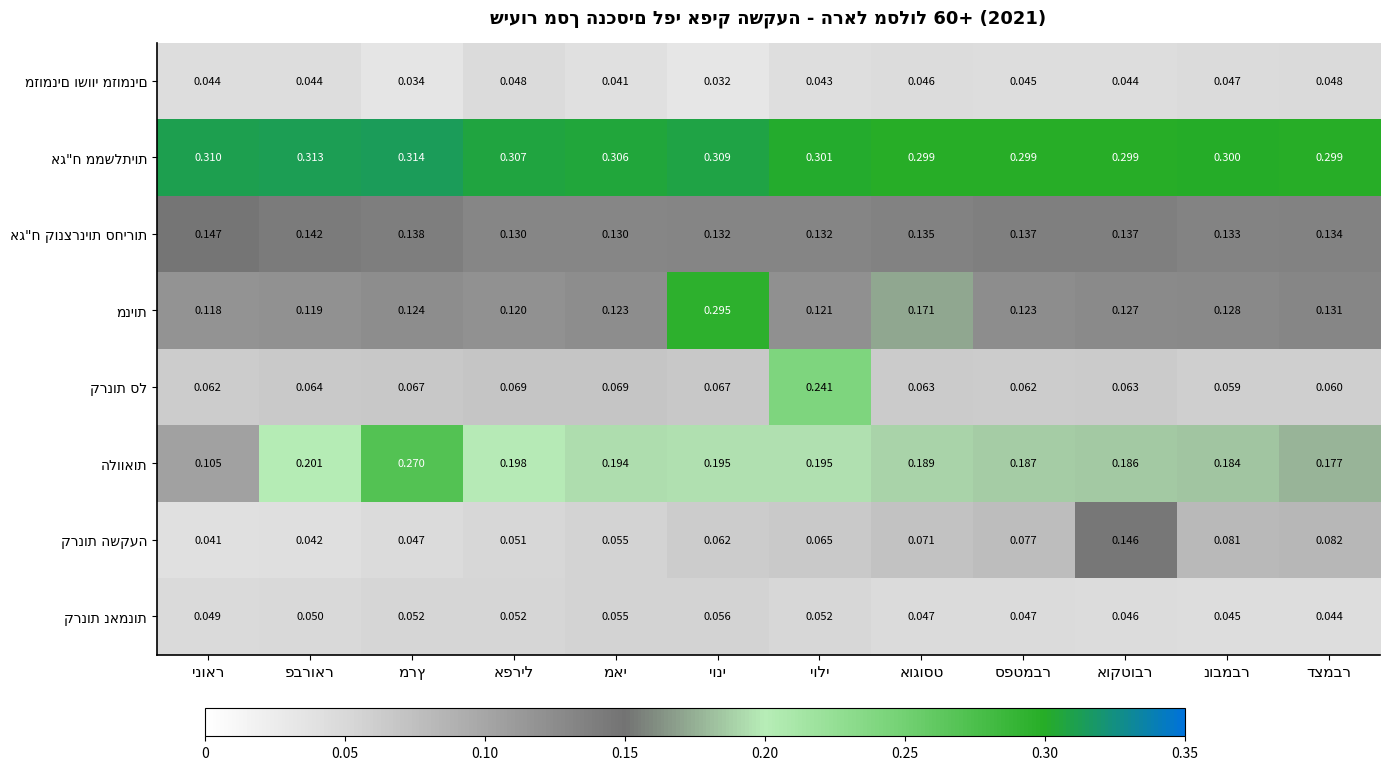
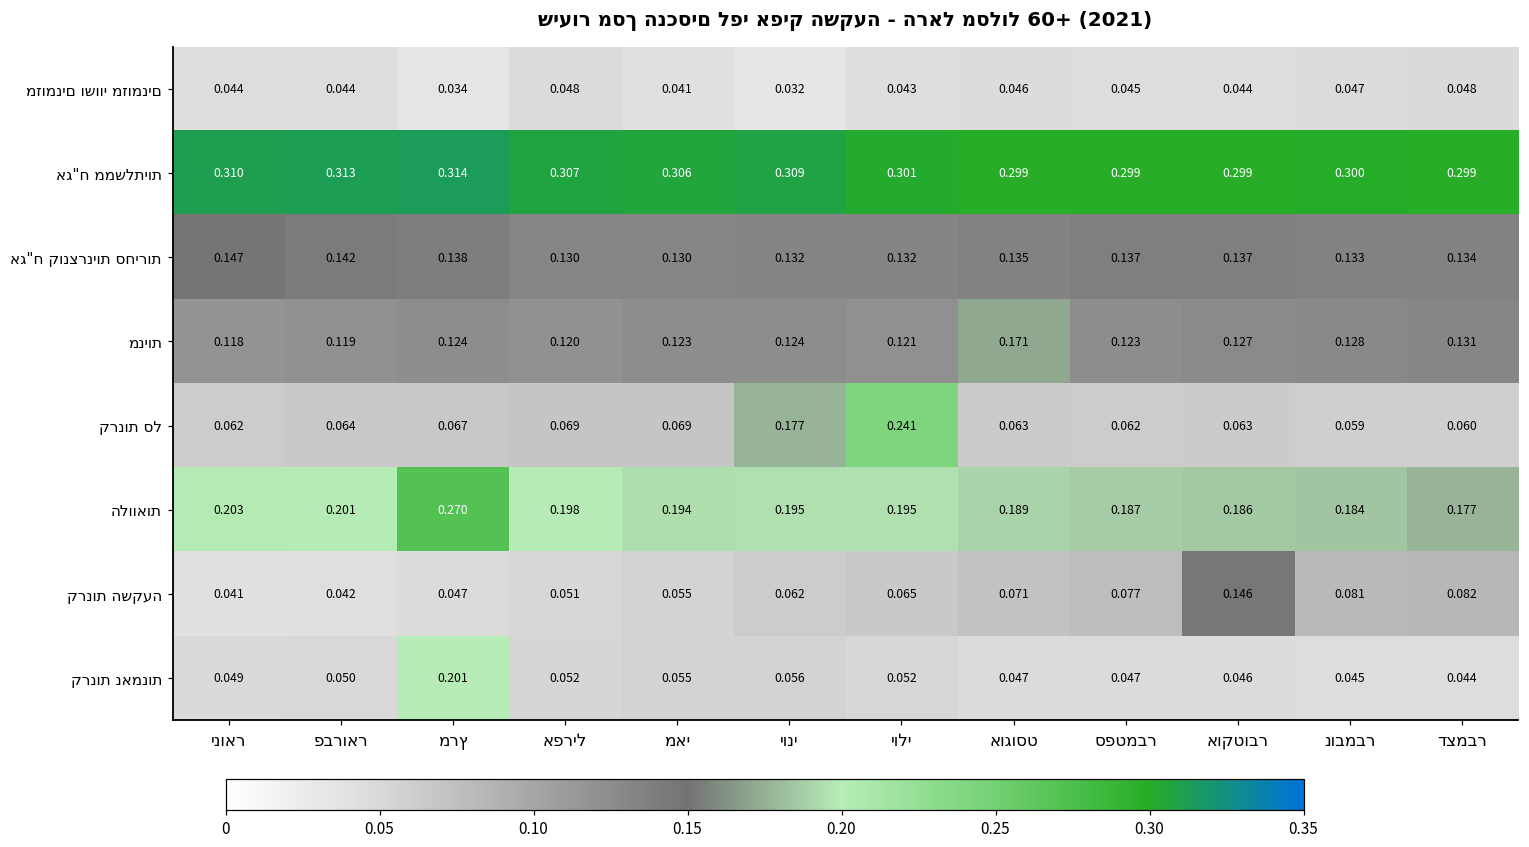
  {
    "מזומנים ושווי מזומנים": {
      "ינואר": 0.044,
      "פברואר": 0.044,
      "מרץ": 0.034,
      "אפריל": 0.048,
      "מאי": 0.041,
      "יוני": 0.032,
      "יולי": 0.043,
      "אוגוסט": 0.046,
      "ספטמבר": 0.045,
      "אוקטובר": 0.044,
      "נובמבר": 0.047,
      "דצמבר": 0.048
    },
    "אג\"ח ממשלתיות": {
      "ינואר": 0.310,
      "פברואר": 0.313,
      "מרץ": 0.314,
      "אפריל": 0.307,
      "מאי": 0.306,
      "יוני": 0.309,
      "יולי": 0.301,
      "אוגוסט": 0.299,
      "ספטמבר": 0.299,
      "אוקטובר": 0.299,
      "נובמבר": 0.300,
      "דצמבר": 0.299
    },
    "אג\"ח קונצרניות סחירות": {
      "ינואר": 0.147,
      "פברואר": 0.142,
      "מרץ": 0.138,
      "אפריל": 0.130,
      "מאי": 0.130,
      "יוני": 0.132,
      "יולי": 0.132,
      "אוגוסט": 0.135,
      "ספטמבר": 0.137,
      "אוקטובר": 0.137,
      "נובמבר": 0.133,
      "דצמבר": 0.134
    },
    "מניות": {
      "ינואר": 0.118,
      "פברואר": 0.119,
      "מרץ": 0.124,
      "אפריל": 0.120,
      "מאי": 0.123,
-     "יוני": 0.295,
+     "יוני": 0.124,
      "יולי": 0.121,
      "אוגוסט": 0.171,
      "ספטמבר": 0.123,
      "אוקטובר": 0.127,
      "נובמבר": 0.128,
      "דצמבר": 0.131
    },
    "קרנות סל": {
      "ינואר": 0.062,
      "פברואר": 0.064,
      "מרץ": 0.067,
      "אפריל": 0.069,
      "מאי": 0.069,
-     "יוני": 0.067,
+     "יוני": 0.177,
      "יולי": 0.241,
      "אוגוסט": 0.063,
      "ספטמבר": 0.062,
      "אוקטובר": 0.063,
      "נובמבר": 0.059,
      "דצמבר": 0.060
    },
    "הלוואות": {
-     "ינואר": 0.105,
+     "ינואר": 0.203,
      "פברואר": 0.201,
      "מרץ": 0.270,
      "אפריל": 0.198,
      "מאי": 0.194,
      "יוני": 0.195,
      "יולי": 0.195,
      "אוגוסט": 0.189,
      "ספטמבר": 0.187,
      "אוקטובר": 0.186,
      "נובמבר": 0.184,
      "דצמבר": 0.177
    },
    "קרנות השקעה": {
      "ינואר": 0.041,
      "פברואר": 0.042,
      "מרץ": 0.047,
      "אפריל": 0.051,
      "מאי": 0.055,
      "יוני": 0.062,
      "יולי": 0.065,
      "אוגוסט": 0.071,
      "ספטמבר": 0.077,
      "אוקטובר": 0.146,
      "נובמבר": 0.081,
      "דצמבר": 0.082
    },
    "קרנות נאמנות": {
      "ינואר": 0.049,
      "פברואר": 0.050,
-     "מרץ": 0.052,
+     "מרץ": 0.201,
      "אפריל": 0.052,
      "מאי": 0.055,
      "יוני": 0.056,
      "יולי": 0.052,
      "אוגוסט": 0.047,
      "ספטמבר": 0.047,
      "אוקטובר": 0.046,
      "נובמבר": 0.045,
      "דצמבר": 0.044
    }
  }
